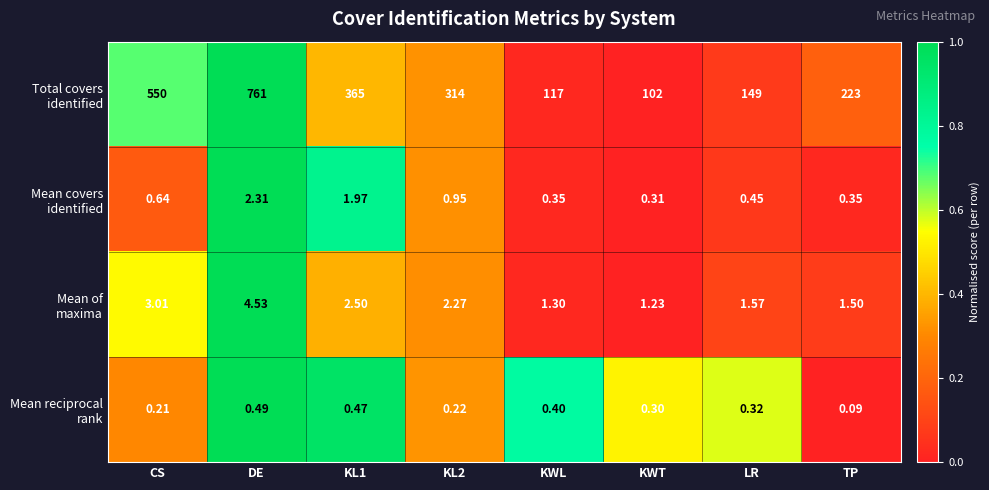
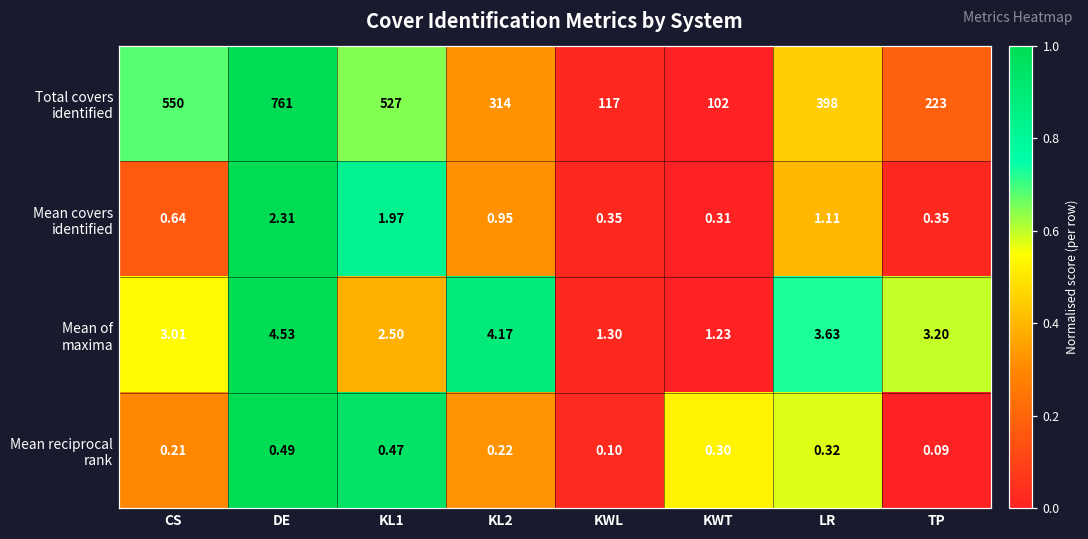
  {
    "Total covers identified": {
      "CS": 550,
      "DE": 761,
-     "KL1": 365,
+     "KL1": 527,
      "KL2": 314,
      "KWL": 117,
      "KWT": 102,
-     "LR": 149,
+     "LR": 398,
      "TP": 223
    },
    "Mean covers identified": {
      "CS": 0.64,
      "DE": 2.31,
      "KL1": 1.97,
      "KL2": 0.95,
      "KWL": 0.35,
      "KWT": 0.31,
-     "LR": 0.45,
+     "LR": 1.11,
      "TP": 0.35
    },
    "Mean of maxima": {
      "CS": 3.01,
      "DE": 4.53,
      "KL1": 2.50,
-     "KL2": 2.27,
+     "KL2": 4.17,
      "KWL": 1.30,
      "KWT": 1.23,
-     "LR": 1.57,
-     "TP": 1.50
+     "LR": 3.63,
+     "TP": 3.20
    },
    "Mean reciprocal rank": {
      "CS": 0.21,
      "DE": 0.49,
      "KL1": 0.47,
      "KL2": 0.22,
-     "KWL": 0.40,
+     "KWL": 0.10,
      "KWT": 0.30,
      "LR": 0.32,
      "TP": 0.09
    }
  }
